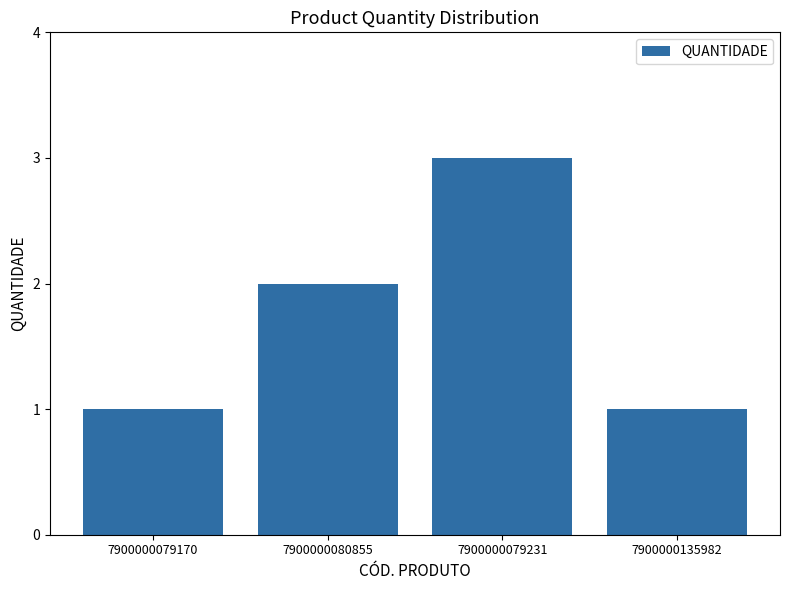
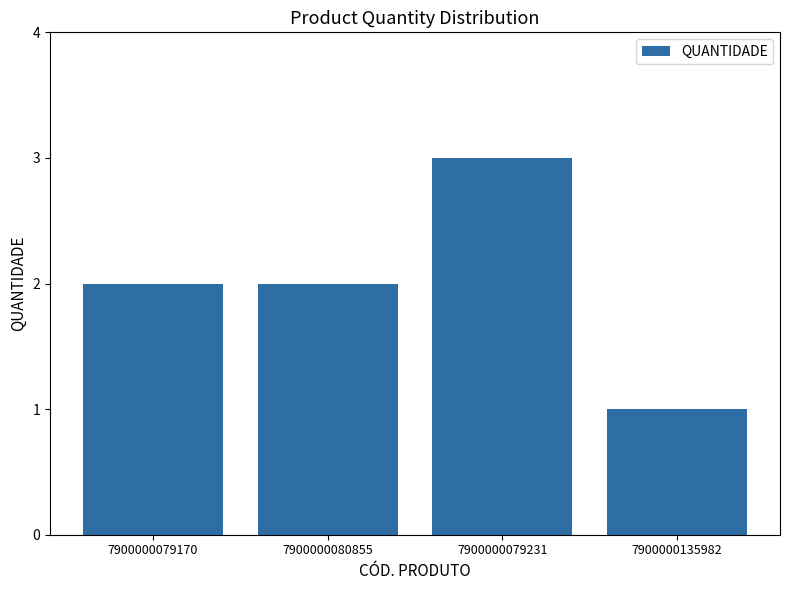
  {
-   "7900000079170": 1,
+   "7900000079170": 2,
    "7900000080855": 2,
    "7900000079231": 3,
    "7900000135982": 1
  }
